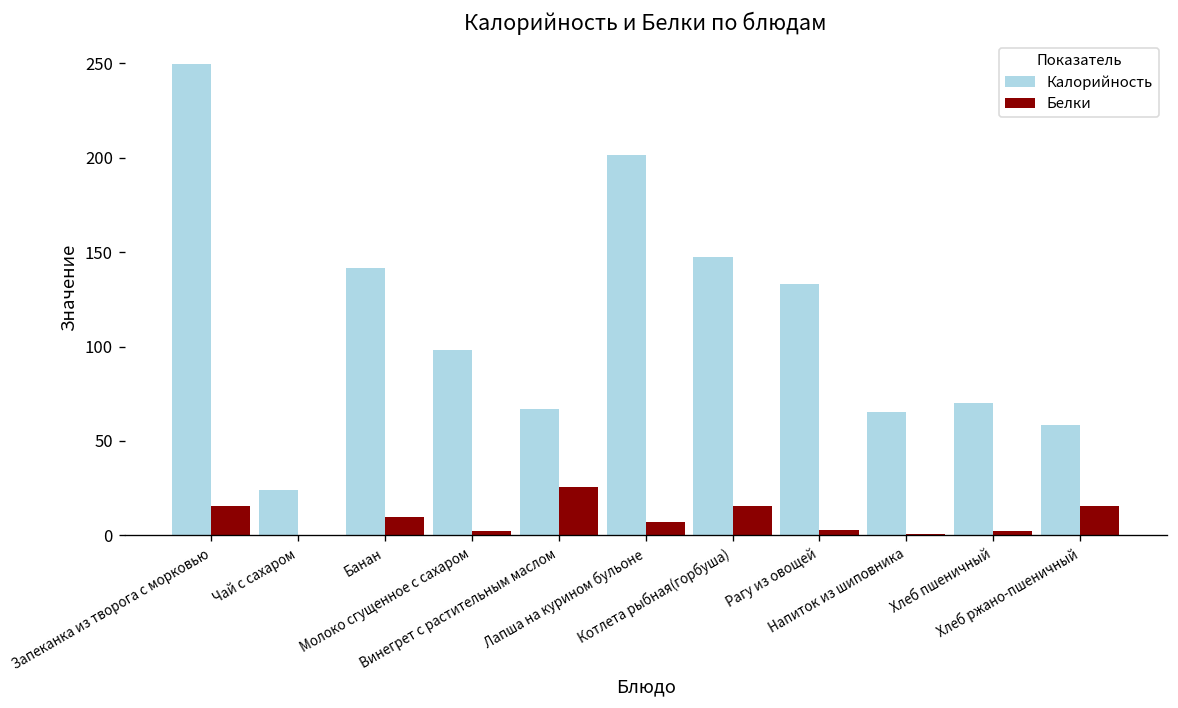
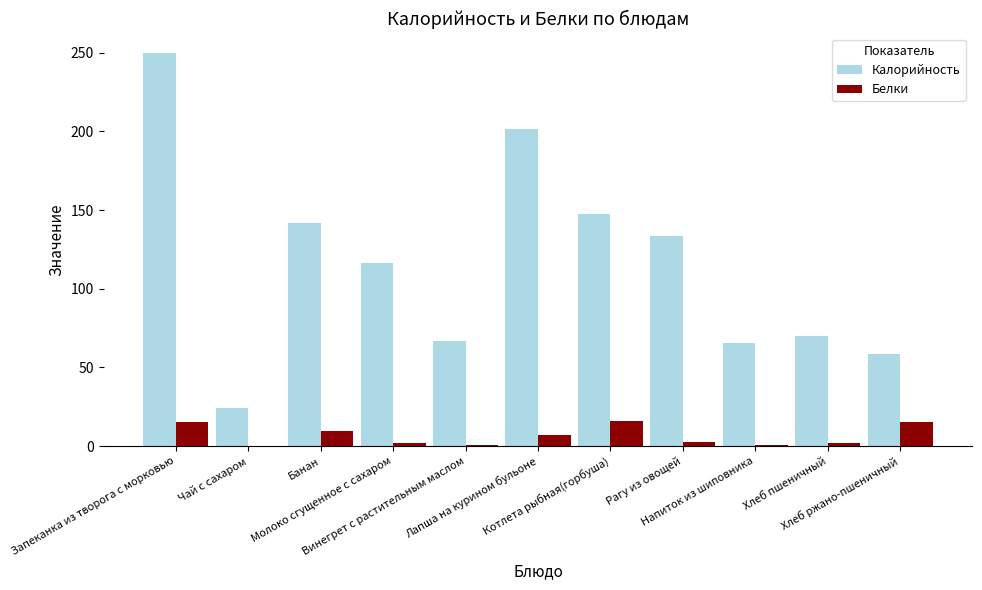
  {
    "Калорийность": {
      "Запеканка из творога с морковью": 250,
      "Чай с сахаром": 24,
      "Банан": 142,
-     "Молоко сгущенное с сахаром": 98,
+     "Молоко сгущенное с сахаром": 117,
      "Винегрет с растительным маслом": 67,
      "Лапша на курином бульоне": 202,
      "Котлета рыбная(горбуша)": 147,
      "Рагу из овощей": 133,
      "Напиток из шиповника": 65,
      "Хлеб пшеничный": 70,
      "Хлеб ржано-пшеничный": 59
    },
    "Белки": {
      "Запеканка из творога с морковью": 16,
      "Банан": 10,
      "Молоко сгущенное с сахаром": 2,
-     "Винегрет с растительным маслом": 26,
+     "Винегрет с растительным маслом": 1,
      "Лапша на курином бульоне": 7,
      "Котлета рыбная(горбуша)": 16,
      "Рагу из овощей": 3,
      "Хлеб пшеничный": 2,
      "Хлеб ржано-пшеничный": 16
    }
  }
